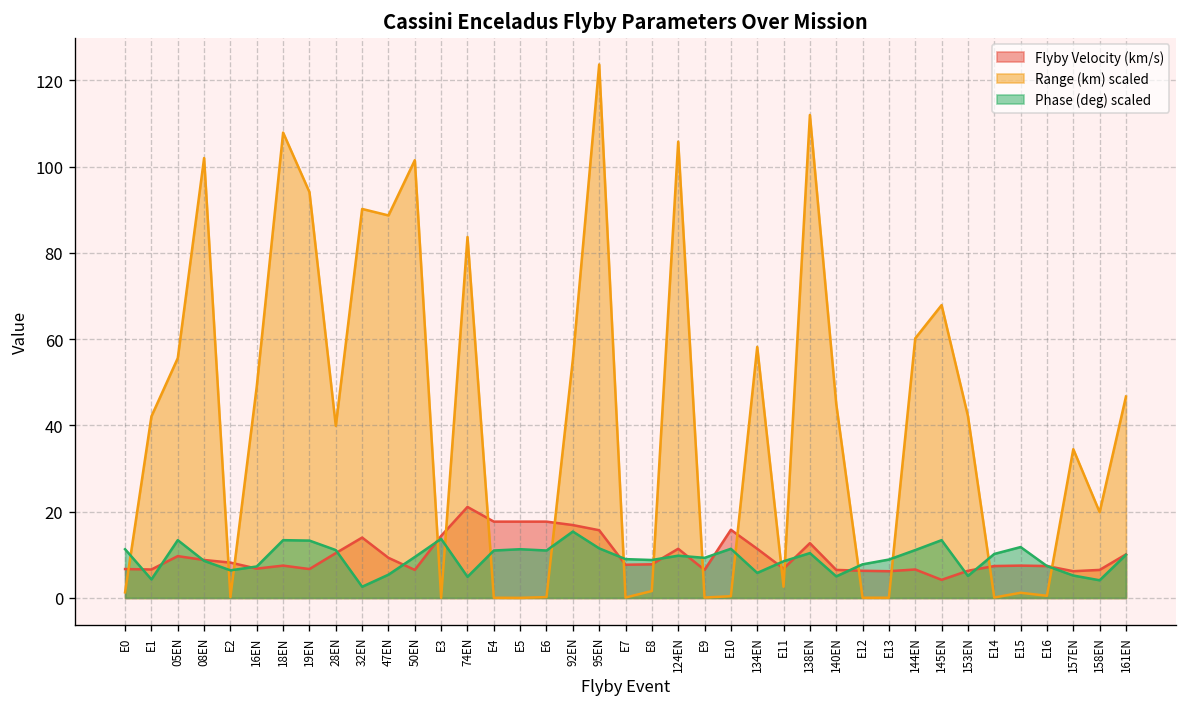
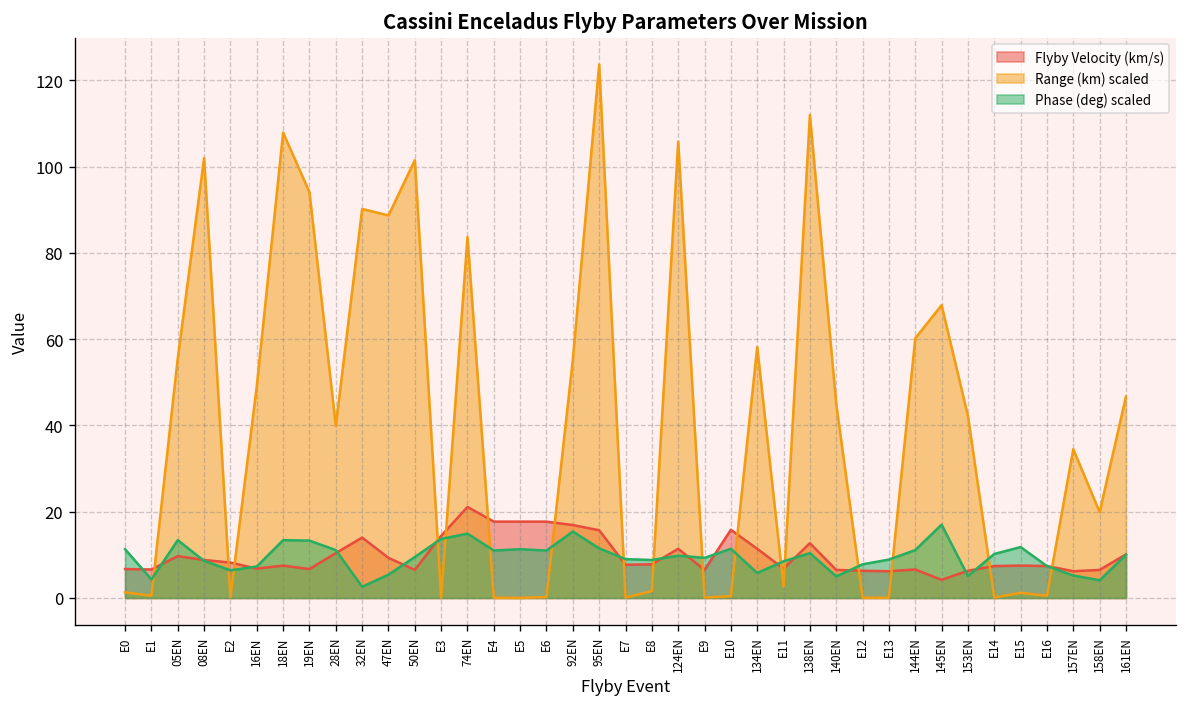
  {
    "Flyby Velocity (km/s)": {
      "E0": 7,
      "E1": 7,
      "05EN": 10,
      "E2": 8,
      "18EN": 8,
      "19EN": 7,
      "32EN": 14,
      "47EN": 9,
      "50EN": 7,
      "74EN": 21,
      "E4": 18,
      "E5": 18,
      "E6": 18,
      "92EN": 17,
      "95EN": 16,
      "E7": 8,
      "E8": 8,
      "124EN": 11,
      "E9": 7,
      "E10": 16,
      "134EN": 11,
      "E11": 7,
      "138EN": 13,
      "140EN": 7,
      "E12": 6,
      "E13": 6,
      "144EN": 7,
      "145EN": 4,
      "153EN": 6,
      "E14": 7,
      "E15": 8,
      "157EN": 6,
      "158EN": 7
    },
    "Range (km) scaled": {
      "E0": 1,
-     "E1": 42,
+     "E1": 1,
      "05EN": 56,
      "08EN": 102,
      "E2": 0,
      "16EN": 49,
      "18EN": 108,
      "19EN": 94,
      "28EN": 40,
      "32EN": 90,
      "47EN": 89,
      "50EN": 102,
      "E3": 0,
      "74EN": 84,
      "E4": 0,
      "E5": 0,
      "E6": 0,
      "92EN": 55,
      "95EN": 124,
      "E7": 0,
      "E8": 2,
      "124EN": 106,
      "E9": 0,
      "E10": 0,
      "134EN": 58,
      "E11": 3,
      "138EN": 112,
      "140EN": 45,
      "E12": 0,
      "E13": 0,
      "144EN": 60,
      "145EN": 68,
      "153EN": 42,
      "E14": 0,
      "E15": 1,
      "E16": 1,
      "157EN": 35,
      "158EN": 20,
      "161EN": 47
    },
    "Phase (deg) scaled": {
      "E0": 11,
      "E1": 4,
      "05EN": 13,
      "E2": 6,
      "18EN": 13,
      "19EN": 13,
      "32EN": 3,
      "47EN": 5,
      "50EN": 10,
-     "74EN": 5,
+     "74EN": 15,
      "E4": 11,
      "E5": 11,
      "E6": 11,
      "92EN": 15,
      "95EN": 12,
      "E7": 9,
      "E8": 9,
      "124EN": 10,
      "E9": 9,
      "E10": 11,
      "134EN": 6,
      "E11": 9,
      "138EN": 10,
      "140EN": 5,
      "E12": 8,
      "E13": 9,
      "144EN": 11,
-     "145EN": 13,
+     "145EN": 17,
      "153EN": 5,
      "E14": 10,
      "E15": 12,
      "157EN": 5,
      "158EN": 4
    }
  }
